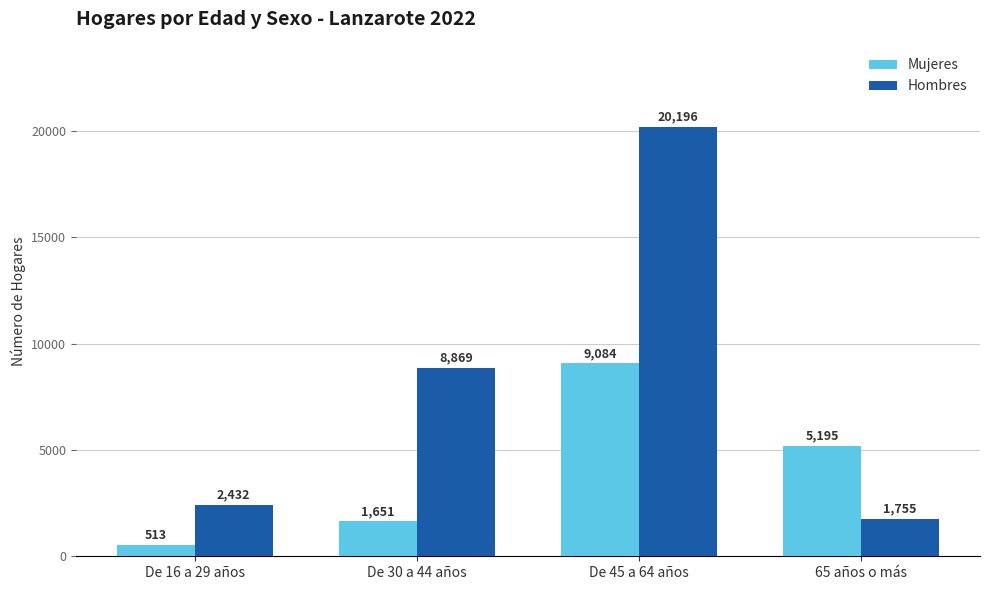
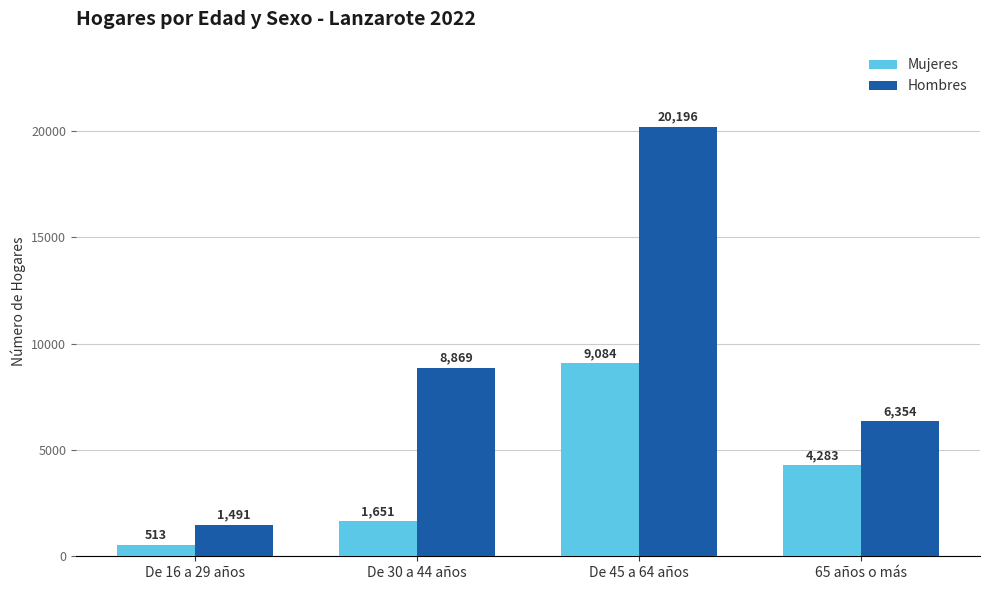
  {
    "Mujeres": {
      "De 16 a 29 años": "513",
      "De 30 a 44 años": "1,651",
      "De 45 a 64 años": "9,084",
-     "65 años o más": "5,195"
+     "65 años o más": "4,283"
    },
    "Hombres": {
-     "De 16 a 29 años": "2,432",
+     "De 16 a 29 años": "1,491",
      "De 30 a 44 años": "8,869",
      "De 45 a 64 años": "20,196",
-     "65 años o más": "1,755"
+     "65 años o más": "6,354"
    }
  }
